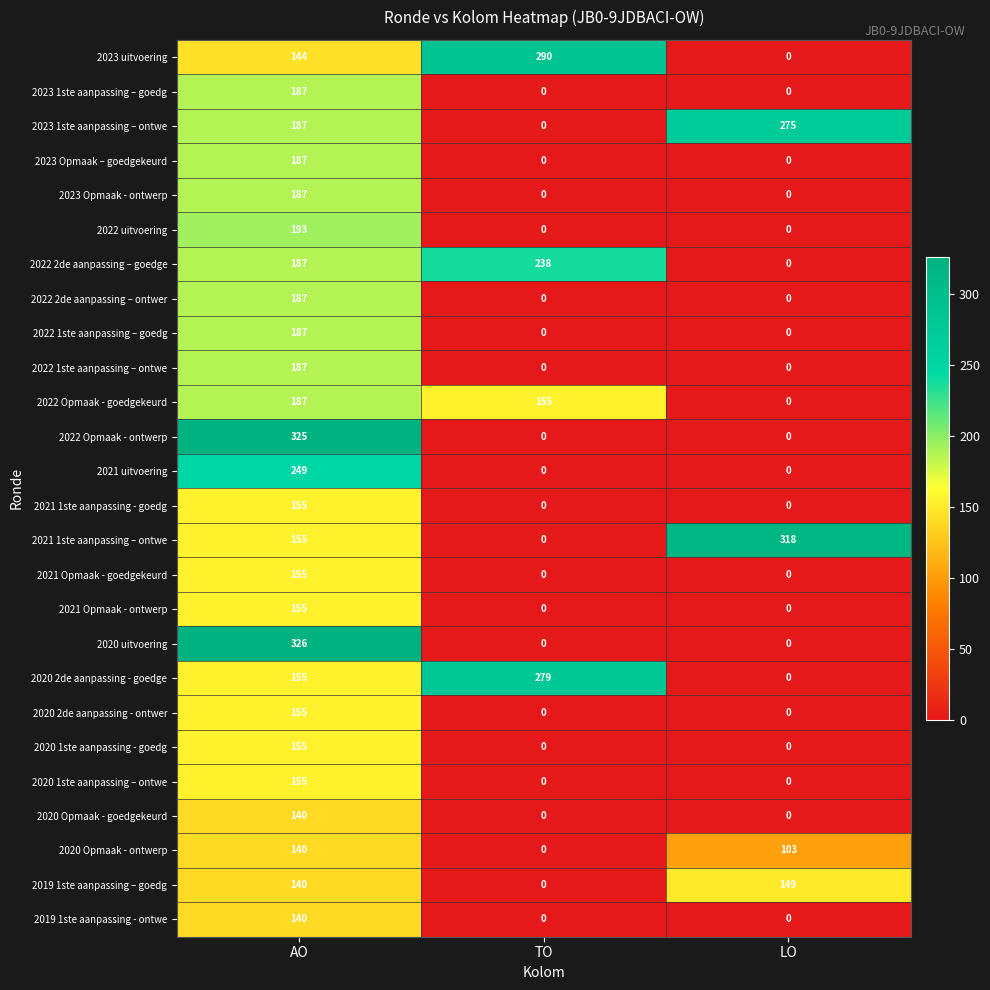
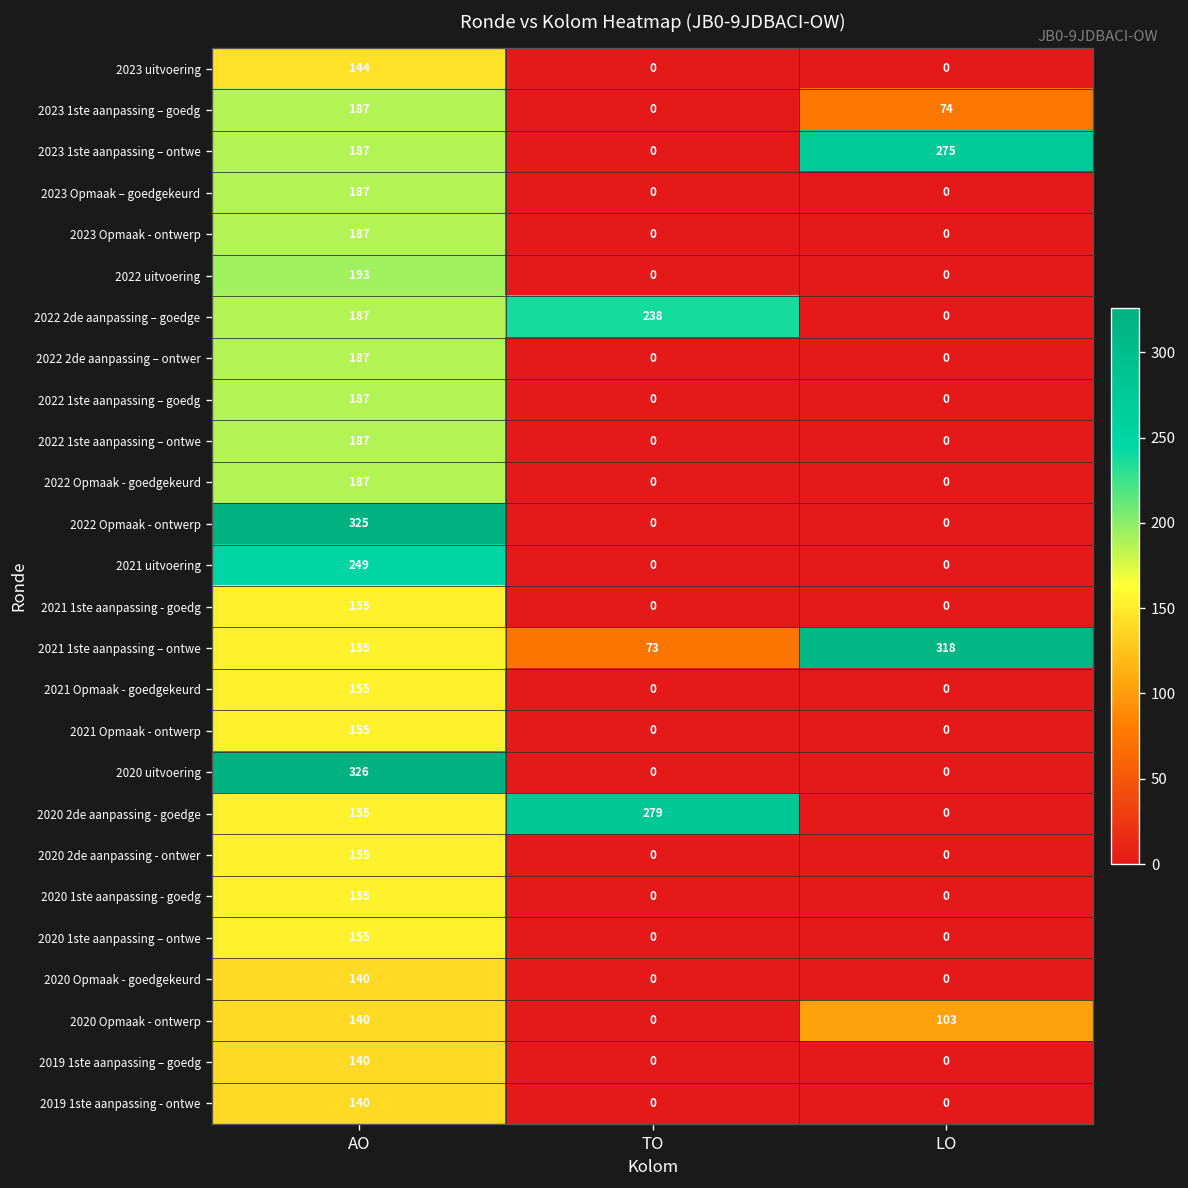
  {
    "2023 uitvoering": {
      "AO": 144,
-     "TO": 290,
+     "TO": 0,
      "LO": 0
    },
    "2023 1ste aanpassing – goedg": {
      "AO": 187,
      "TO": 0,
-     "LO": 0
+     "LO": 74
    },
    "2023 1ste aanpassing – ontwe": {
      "AO": 187,
      "TO": 0,
      "LO": 275
    },
    "2023 Opmaak – goedgekeurd": {
      "AO": 187,
      "TO": 0,
      "LO": 0
    },
    "2023 Opmaak - ontwerp": {
      "AO": 187,
      "TO": 0,
      "LO": 0
    },
    "2022 uitvoering": {
      "AO": 193,
      "TO": 0,
      "LO": 0
    },
    "2022 2de aanpassing – goedge": {
      "AO": 187,
      "TO": 238,
      "LO": 0
    },
    "2022 2de aanpassing – ontwer": {
      "AO": 187,
      "TO": 0,
      "LO": 0
    },
    "2022 1ste aanpassing – goedg": {
      "AO": 187,
      "TO": 0,
      "LO": 0
    },
    "2022 1ste aanpassing – ontwe": {
      "AO": 187,
      "TO": 0,
      "LO": 0
    },
    "2022 Opmaak - goedgekeurd": {
      "AO": 187,
-     "TO": 155,
+     "TO": 0,
      "LO": 0
    },
    "2022 Opmaak - ontwerp": {
      "AO": 325,
      "TO": 0,
      "LO": 0
    },
    "2021 uitvoering": {
      "AO": 249,
      "TO": 0,
      "LO": 0
    },
    "2021 1ste aanpassing - goedg": {
      "AO": 155,
      "TO": 0,
      "LO": 0
    },
    "2021 1ste aanpassing – ontwe": {
      "AO": 155,
-     "TO": 0,
+     "TO": 73,
      "LO": 318
    },
    "2021 Opmaak - goedgekeurd": {
      "AO": 155,
      "TO": 0,
      "LO": 0
    },
    "2021 Opmaak - ontwerp": {
      "AO": 155,
      "TO": 0,
      "LO": 0
    },
    "2020 uitvoering": {
      "AO": 326,
      "TO": 0,
      "LO": 0
    },
    "2020 2de aanpassing - goedge": {
      "AO": 155,
      "TO": 279,
      "LO": 0
    },
    "2020 2de aanpassing - ontwer": {
      "AO": 155,
      "TO": 0,
      "LO": 0
    },
    "2020 1ste aanpassing - goedg": {
      "AO": 155,
      "TO": 0,
      "LO": 0
    },
    "2020 1ste aanpassing – ontwe": {
      "AO": 155,
      "TO": 0,
      "LO": 0
    },
    "2020 Opmaak - goedgekeurd": {
      "AO": 140,
      "TO": 0,
      "LO": 0
    },
    "2020 Opmaak - ontwerp": {
      "AO": 140,
      "TO": 0,
      "LO": 103
    },
    "2019 1ste aanpassing – goedg": {
      "AO": 140,
      "TO": 0,
-     "LO": 149
+     "LO": 0
    },
    "2019 1ste aanpassing - ontwe": {
      "AO": 140,
      "TO": 0,
      "LO": 0
    }
  }
